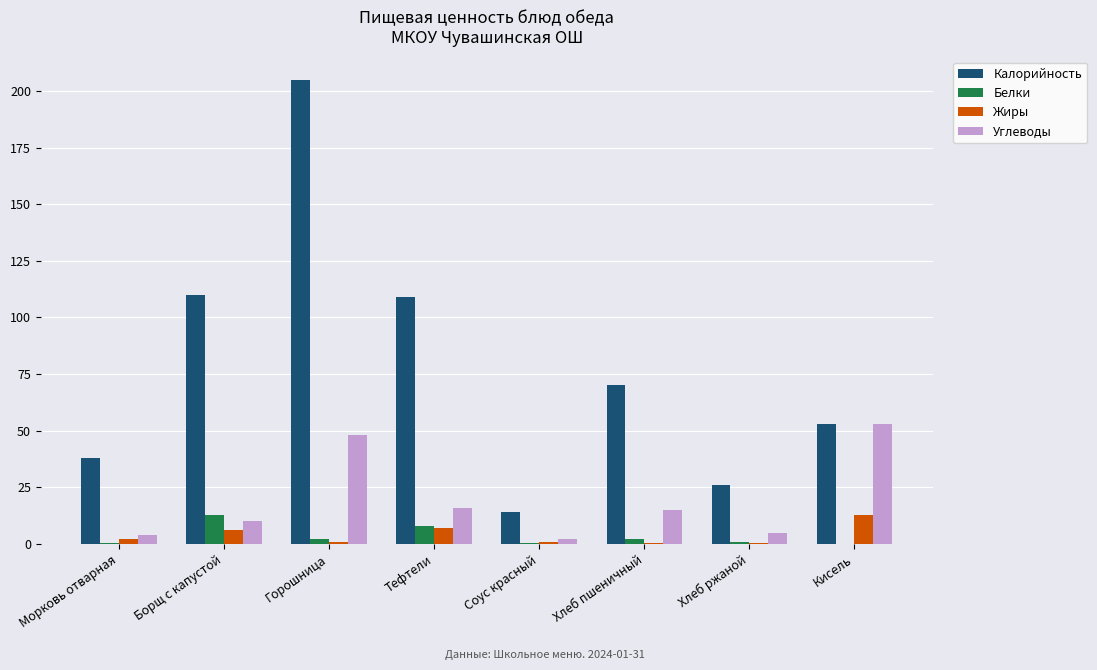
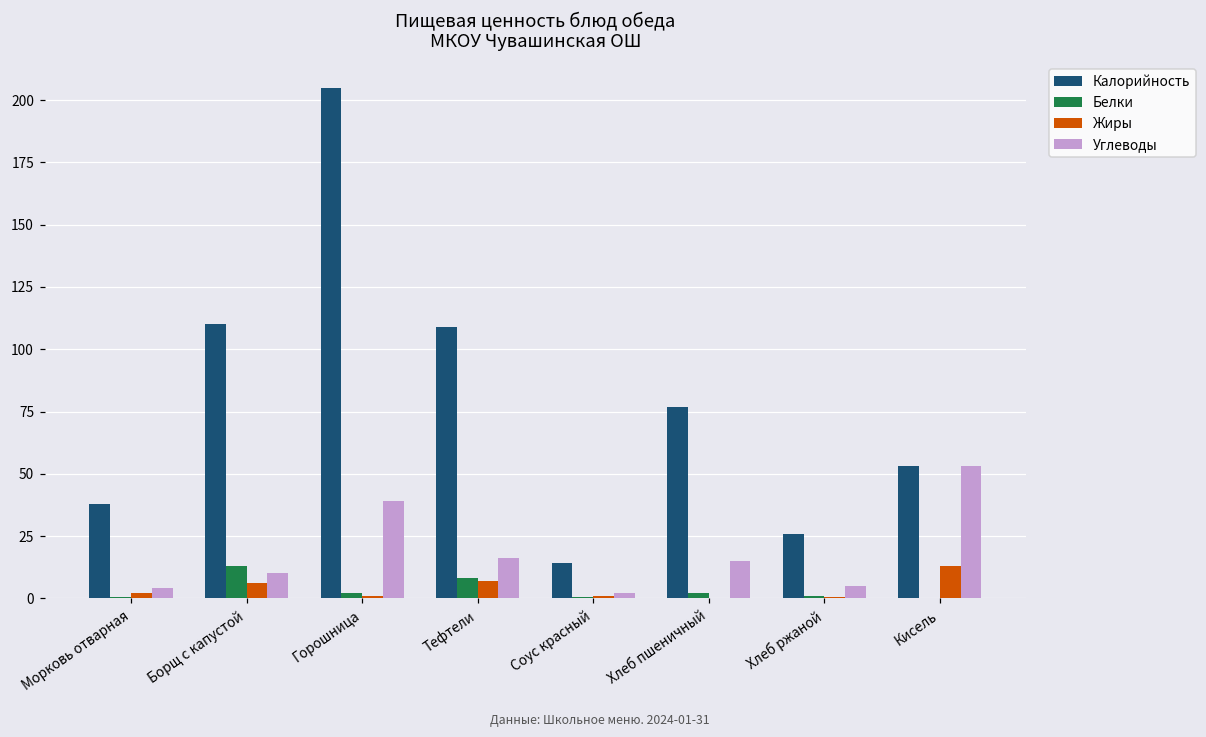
  {
    "Калорийность": {
      "Морковь отварная": 38,
      "Борщ с капустой": 110,
      "Горошница": 205,
      "Тефтели": 109,
      "Соус красный": 14,
-     "Хлеб пшеничный": 70,
+     "Хлеб пшеничный": 77,
      "Хлеб ржаной": 26,
      "Кисель": 53
    },
    "Белки": {
      "Борщ с капустой": 13,
      "Горошница": 2,
      "Тефтели": 8,
      "Хлеб пшеничный": 2,
      "Кисель": 0
    },
    "Жиры": {
      "Морковь отварная": 2,
      "Борщ с капустой": 6,
      "Тефтели": 7,
      "Кисель": 13
    },
    "Углеводы": {
      "Морковь отварная": 4,
      "Борщ с капустой": 10,
-     "Горошница": 48,
+     "Горошница": 39,
      "Тефтели": 16,
      "Соус красный": 2,
      "Хлеб пшеничный": 15,
      "Хлеб ржаной": 5,
      "Кисель": 53
    }
  }
